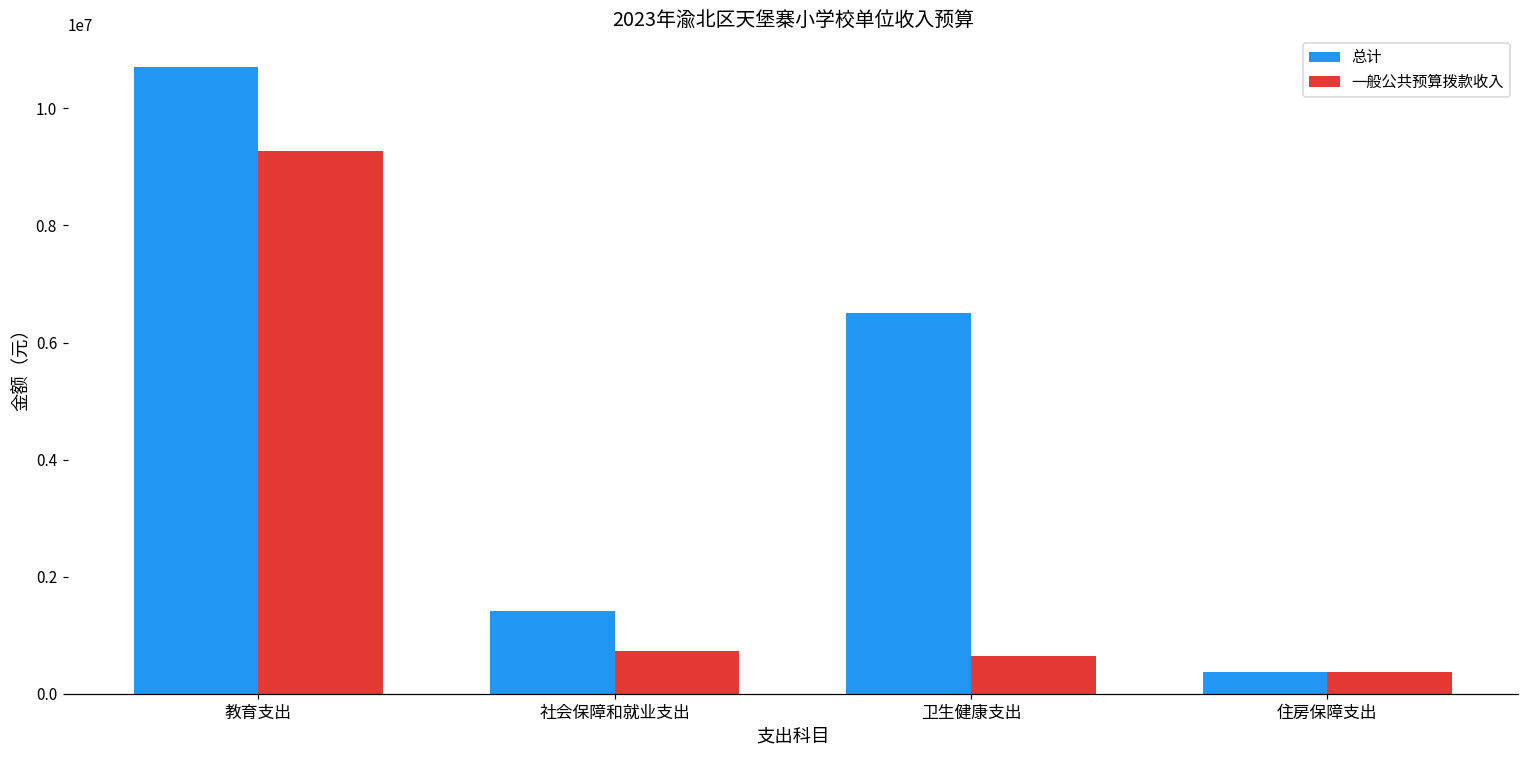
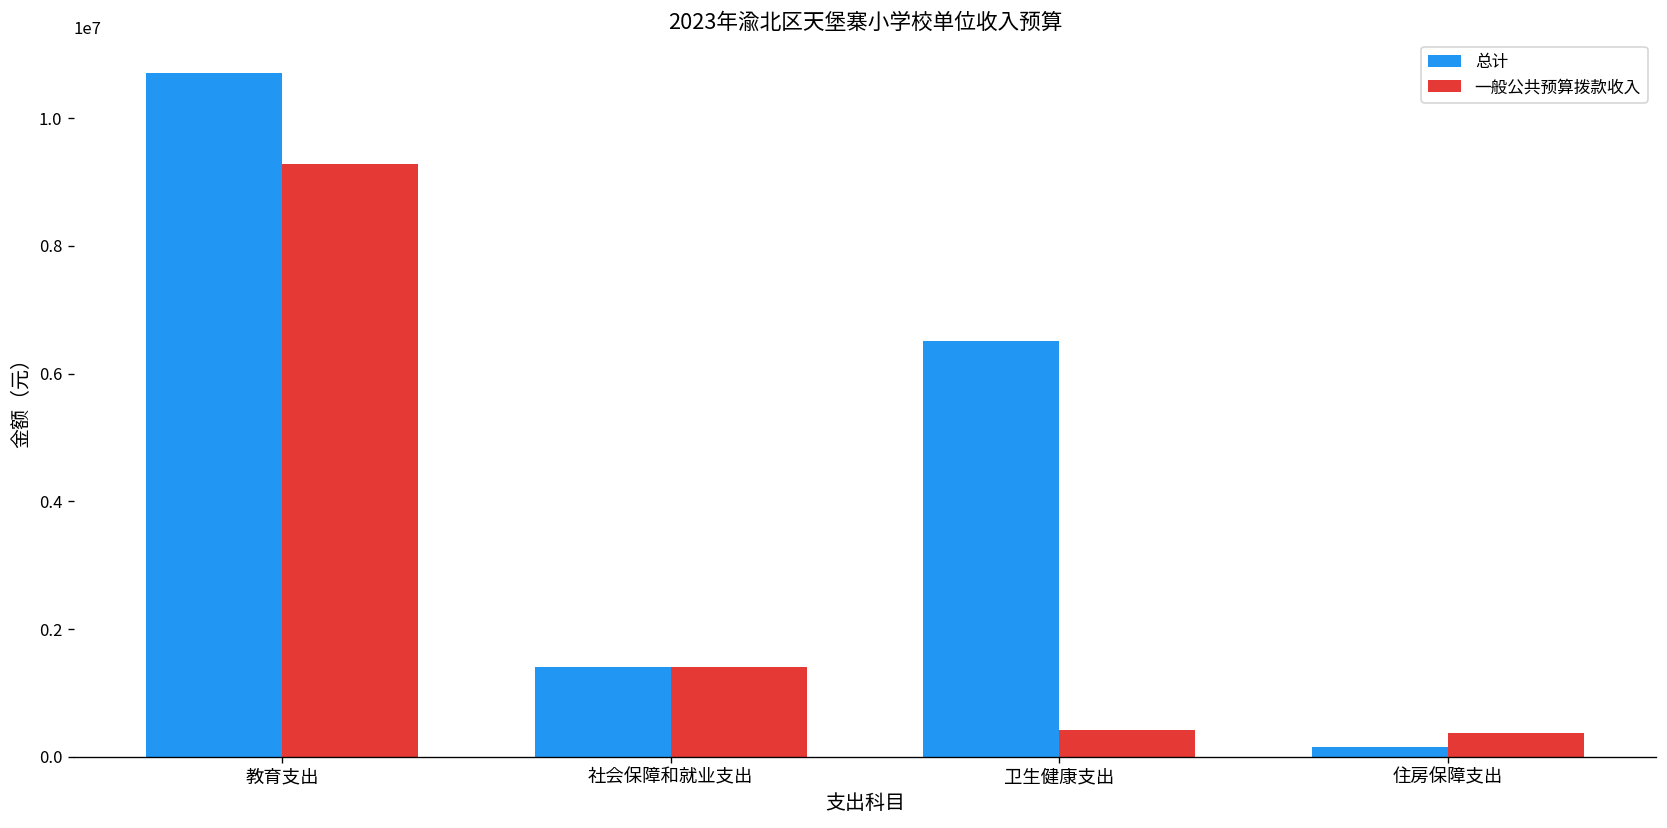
  {
    "总计": {
      "教育支出": 10700000,
      "社会保障和就业支出": 1400000,
      "卫生健康支出": 6500000,
-     "住房保障支出": 400000
+     "住房保障支出": 200000
    },
    "一般公共预算拨款收入": {
      "教育支出": 9300000,
-     "社会保障和就业支出": 700000,
-     "卫生健康支出": 700000,
+     "社会保障和就业支出": 1400000,
+     "卫生健康支出": 400000,
      "住房保障支出": 400000
    }
  }
